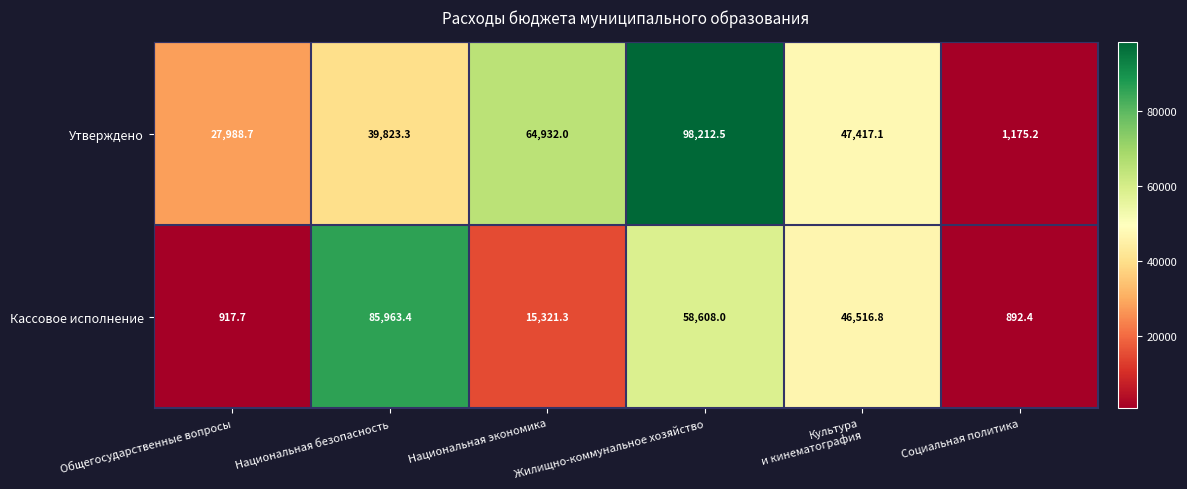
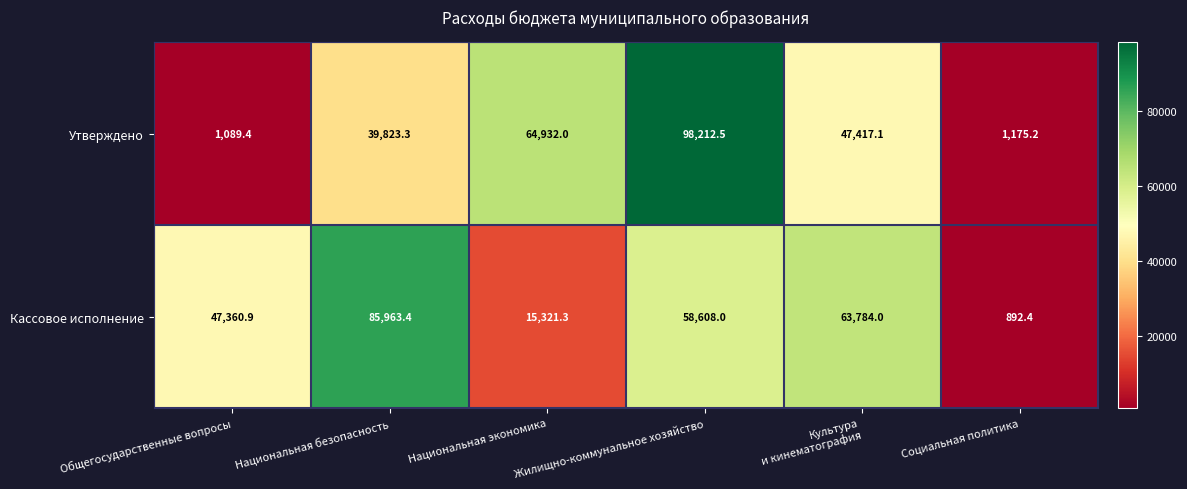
  {
    "Утверждено": {
-     "Общегосударственные вопросы": "27,988.7",
+     "Общегосударственные вопросы": "1,089.4",
      "Национальная безопасность": "39,823.3",
      "Национальная экономика": "64,932.0",
      "Жилищно-коммунальное хозяйство": "98,212.5",
      "Культура и кинематография": "47,417.1",
      "Социальная политика": "1,175.2"
    },
    "Кассовое исполнение": {
-     "Общегосударственные вопросы": "917.7",
+     "Общегосударственные вопросы": "47,360.9",
      "Национальная безопасность": "85,963.4",
      "Национальная экономика": "15,321.3",
      "Жилищно-коммунальное хозяйство": "58,608.0",
-     "Культура и кинематография": "46,516.8",
+     "Культура и кинематография": "63,784.0",
      "Социальная политика": "892.4"
    }
  }
